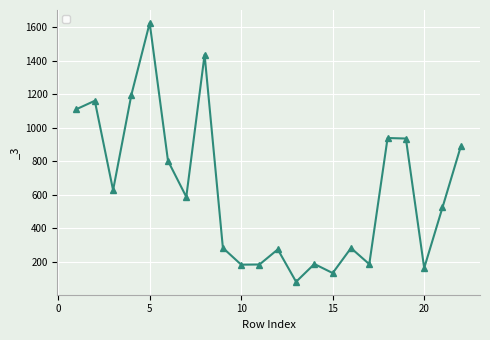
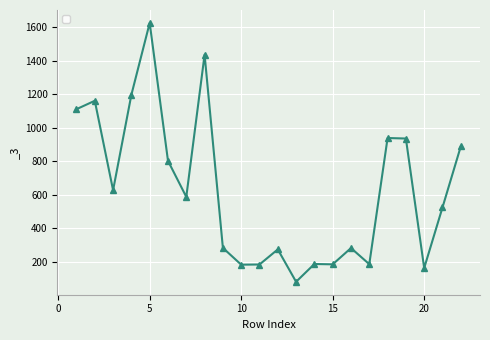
  {
    "5": 1630,
    "10": 180,
-   "15": 130,
+   "15": 190,
    "20": 160
  }
